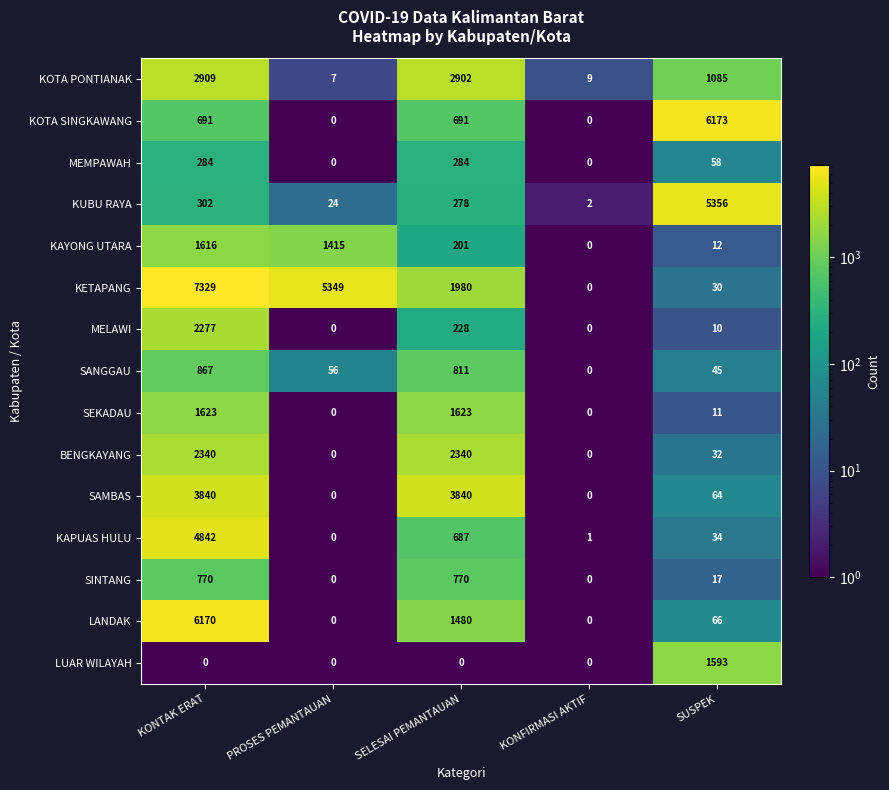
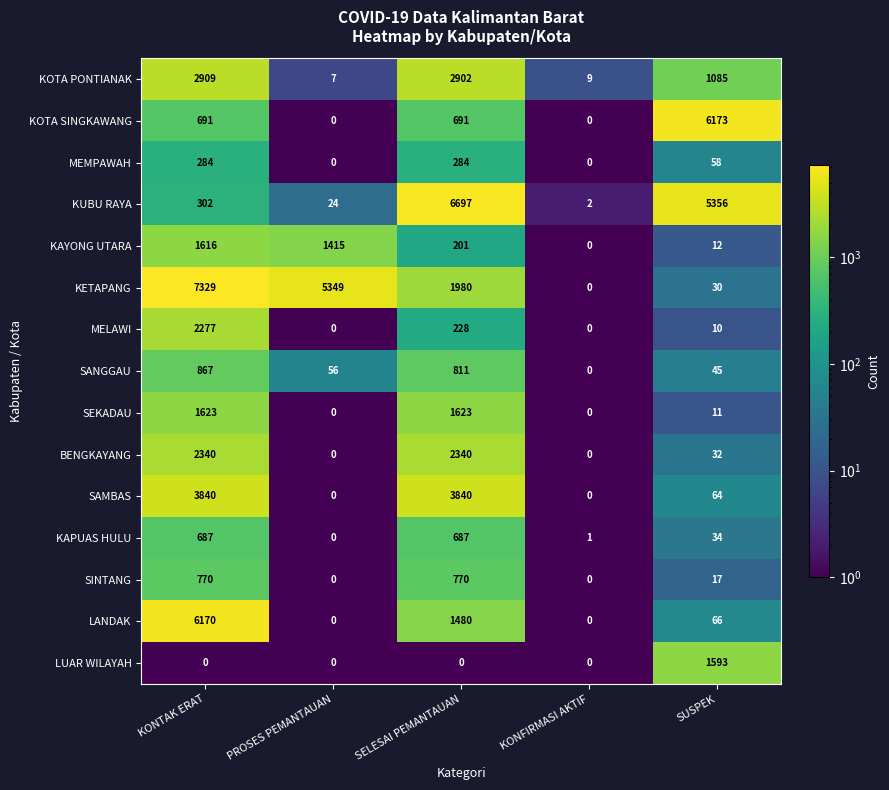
  {
    "KOTA PONTIANAK": {
      "KONTAK ERAT": 2909,
      "PROSES PEMANTAUAN": 7,
      "SELESAI PEMANTAUAN": 2902,
      "KONFIRMASI AKTIF": 9,
      "SUSPEK": 1085
    },
    "KOTA SINGKAWANG": {
      "KONTAK ERAT": 691,
      "PROSES PEMANTAUAN": 0,
      "SELESAI PEMANTAUAN": 691,
      "KONFIRMASI AKTIF": 0,
      "SUSPEK": 6173
    },
    "MEMPAWAH": {
      "KONTAK ERAT": 284,
      "PROSES PEMANTAUAN": 0,
      "SELESAI PEMANTAUAN": 284,
      "KONFIRMASI AKTIF": 0,
      "SUSPEK": 58
    },
    "KUBU RAYA": {
      "KONTAK ERAT": 302,
      "PROSES PEMANTAUAN": 24,
-     "SELESAI PEMANTAUAN": 278,
+     "SELESAI PEMANTAUAN": 6697,
      "KONFIRMASI AKTIF": 2,
      "SUSPEK": 5356
    },
    "KAYONG UTARA": {
      "KONTAK ERAT": 1616,
      "PROSES PEMANTAUAN": 1415,
      "SELESAI PEMANTAUAN": 201,
      "KONFIRMASI AKTIF": 0,
      "SUSPEK": 12
    },
    "KETAPANG": {
      "KONTAK ERAT": 7329,
      "PROSES PEMANTAUAN": 5349,
      "SELESAI PEMANTAUAN": 1980,
      "KONFIRMASI AKTIF": 0,
      "SUSPEK": 30
    },
    "MELAWI": {
      "KONTAK ERAT": 2277,
      "PROSES PEMANTAUAN": 0,
      "SELESAI PEMANTAUAN": 228,
      "KONFIRMASI AKTIF": 0,
      "SUSPEK": 10
    },
    "SANGGAU": {
      "KONTAK ERAT": 867,
      "PROSES PEMANTAUAN": 56,
      "SELESAI PEMANTAUAN": 811,
      "KONFIRMASI AKTIF": 0,
      "SUSPEK": 45
    },
    "SEKADAU": {
      "KONTAK ERAT": 1623,
      "PROSES PEMANTAUAN": 0,
      "SELESAI PEMANTAUAN": 1623,
      "KONFIRMASI AKTIF": 0,
      "SUSPEK": 11
    },
    "BENGKAYANG": {
      "KONTAK ERAT": 2340,
      "PROSES PEMANTAUAN": 0,
      "SELESAI PEMANTAUAN": 2340,
      "KONFIRMASI AKTIF": 0,
      "SUSPEK": 32
    },
    "SAMBAS": {
      "KONTAK ERAT": 3840,
      "PROSES PEMANTAUAN": 0,
      "SELESAI PEMANTAUAN": 3840,
      "KONFIRMASI AKTIF": 0,
      "SUSPEK": 64
    },
    "KAPUAS HULU": {
-     "KONTAK ERAT": 4842,
+     "KONTAK ERAT": 687,
      "PROSES PEMANTAUAN": 0,
      "SELESAI PEMANTAUAN": 687,
      "KONFIRMASI AKTIF": 1,
      "SUSPEK": 34
    },
    "SINTANG": {
      "KONTAK ERAT": 770,
      "PROSES PEMANTAUAN": 0,
      "SELESAI PEMANTAUAN": 770,
      "KONFIRMASI AKTIF": 0,
      "SUSPEK": 17
    },
    "LANDAK": {
      "KONTAK ERAT": 6170,
      "PROSES PEMANTAUAN": 0,
      "SELESAI PEMANTAUAN": 1480,
      "KONFIRMASI AKTIF": 0,
      "SUSPEK": 66
    },
    "LUAR WILAYAH": {
      "KONTAK ERAT": 0,
      "PROSES PEMANTAUAN": 0,
      "SELESAI PEMANTAUAN": 0,
      "KONFIRMASI AKTIF": 0,
      "SUSPEK": 1593
    }
  }
